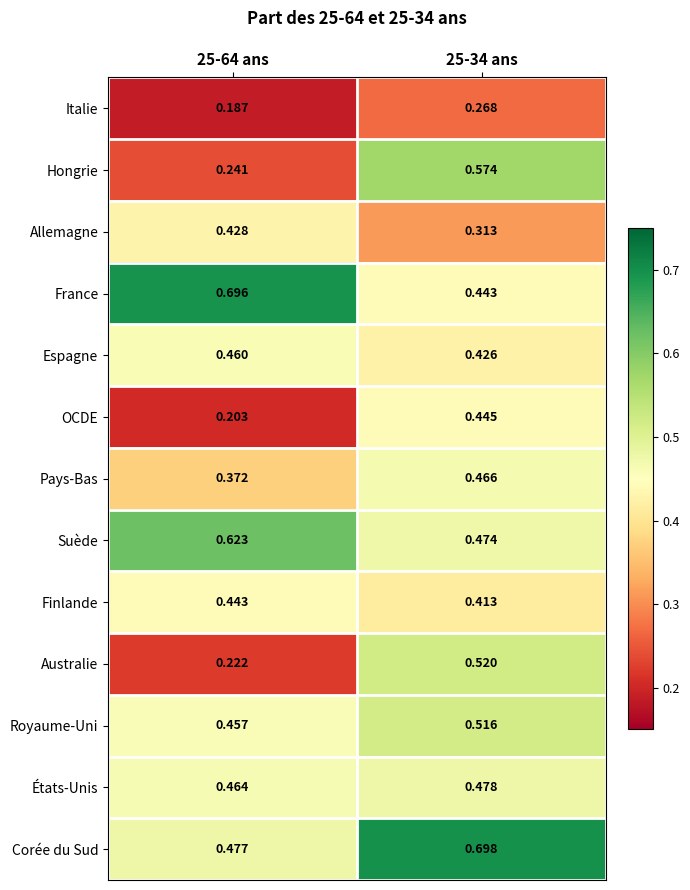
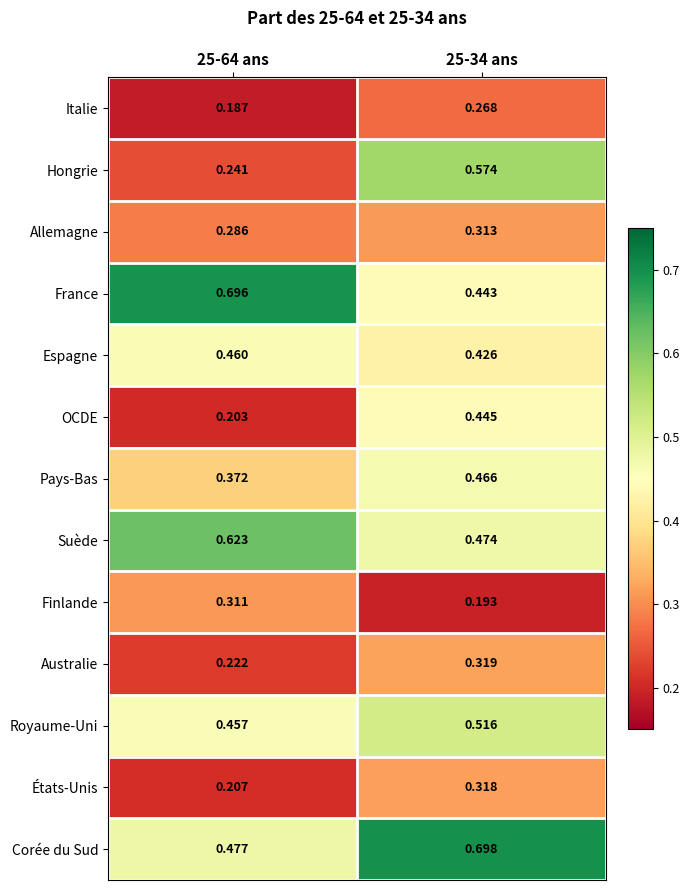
  {
    "Italie": {
      "25-64 ans": 0.187,
      "25-34 ans": 0.268
    },
    "Hongrie": {
      "25-64 ans": 0.241,
      "25-34 ans": 0.574
    },
    "Allemagne": {
-     "25-64 ans": 0.428,
+     "25-64 ans": 0.286,
      "25-34 ans": 0.313
    },
    "France": {
      "25-64 ans": 0.696,
      "25-34 ans": 0.443
    },
    "Espagne": {
      "25-64 ans": 0.460,
      "25-34 ans": 0.426
    },
    "OCDE": {
      "25-64 ans": 0.203,
      "25-34 ans": 0.445
    },
    "Pays-Bas": {
      "25-64 ans": 0.372,
      "25-34 ans": 0.466
    },
    "Suède": {
      "25-64 ans": 0.623,
      "25-34 ans": 0.474
    },
    "Finlande": {
-     "25-64 ans": 0.443,
-     "25-34 ans": 0.413
+     "25-64 ans": 0.311,
+     "25-34 ans": 0.193
    },
    "Australie": {
      "25-64 ans": 0.222,
-     "25-34 ans": 0.520
+     "25-34 ans": 0.319
    },
    "Royaume-Uni": {
      "25-64 ans": 0.457,
      "25-34 ans": 0.516
    },
    "États-Unis": {
-     "25-64 ans": 0.464,
-     "25-34 ans": 0.478
+     "25-64 ans": 0.207,
+     "25-34 ans": 0.318
    },
    "Corée du Sud": {
      "25-64 ans": 0.477,
      "25-34 ans": 0.698
    }
  }
